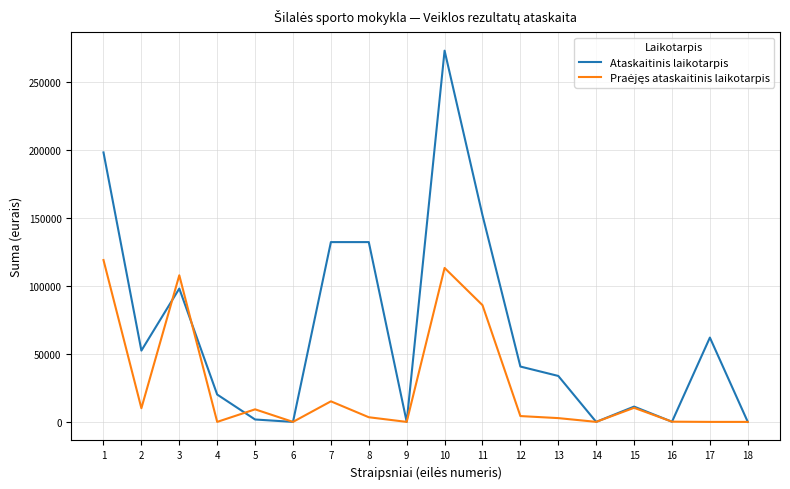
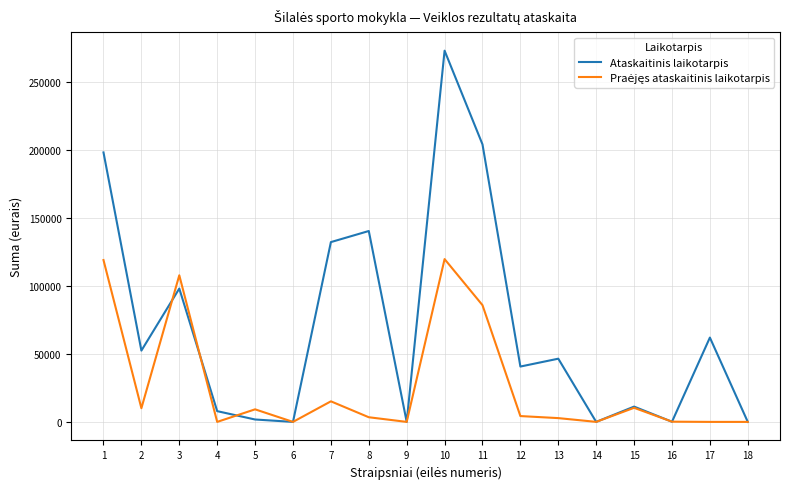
  {
    "Ataskaitinis laikotarpis": {
      "1": 198000,
      "2": 52000,
      "3": 98000,
-     "4": 20000,
+     "4": 8000,
      "5": 2000,
      "7": 132000,
-     "8": 132000,
+     "8": 140000,
      "10": 273000,
-     "11": 152000,
+     "11": 204000,
      "12": 41000,
-     "13": 34000,
+     "13": 46000,
      "17": 62000
    },
    "Praėjęs ataskaitinis laikotarpis": {
      "1": 119000,
      "2": 10000,
      "3": 108000,
      "4": 0,
      "5": 9000,
      "7": 15000,
      "8": 3000,
-     "10": 113000,
+     "10": 120000,
      "11": 86000,
      "12": 4000,
      "13": 3000,
      "17": 0
    }
  }
